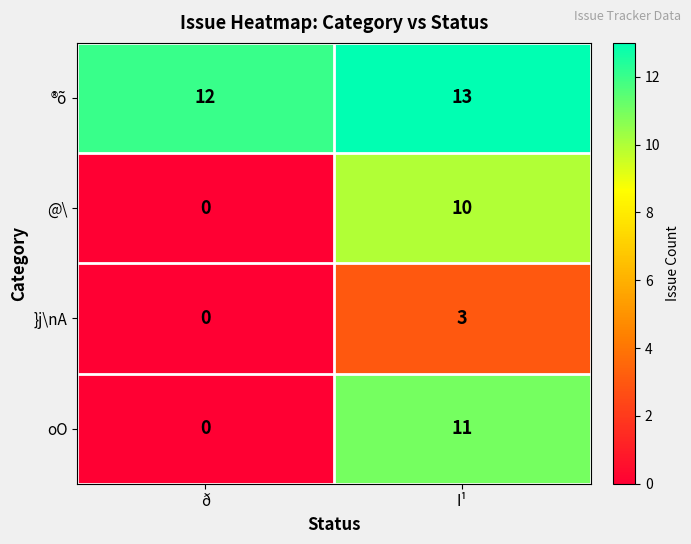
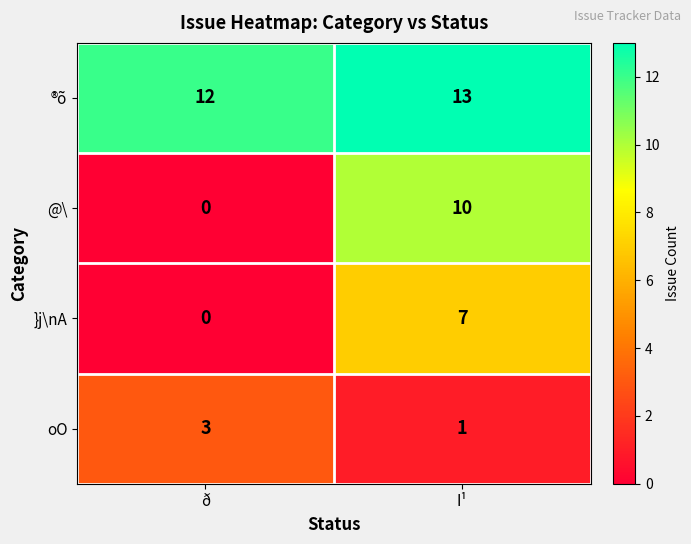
  {
    "®õ": {
      "ð": 12,
      "I¹": 13
    },
    "@\\": {
      "ð": 0,
      "I¹": 10
    },
    "}j\\nA": {
      "ð": 0,
-     "I¹": 3
+     "I¹": 7
    },
    "oO": {
-     "ð": 0,
-     "I¹": 11
+     "ð": 3,
+     "I¹": 1
    }
  }
